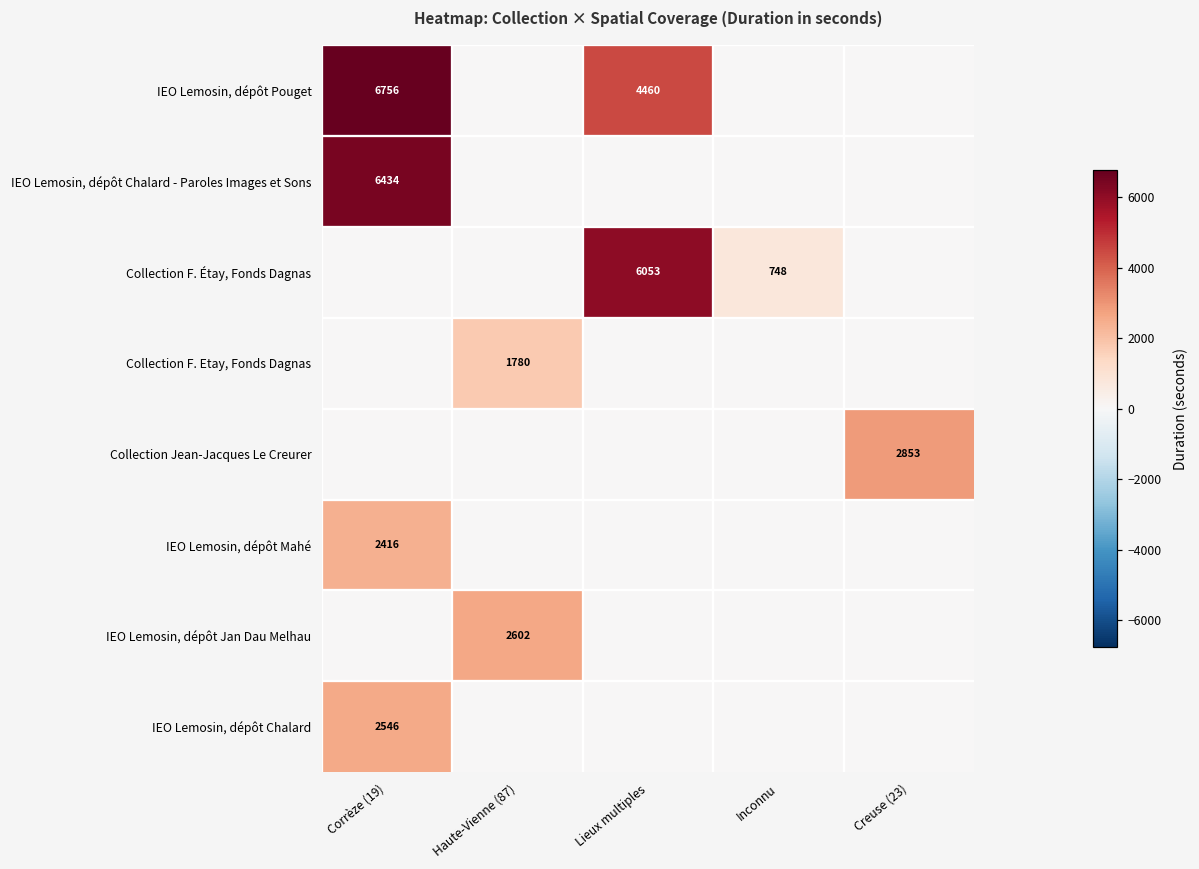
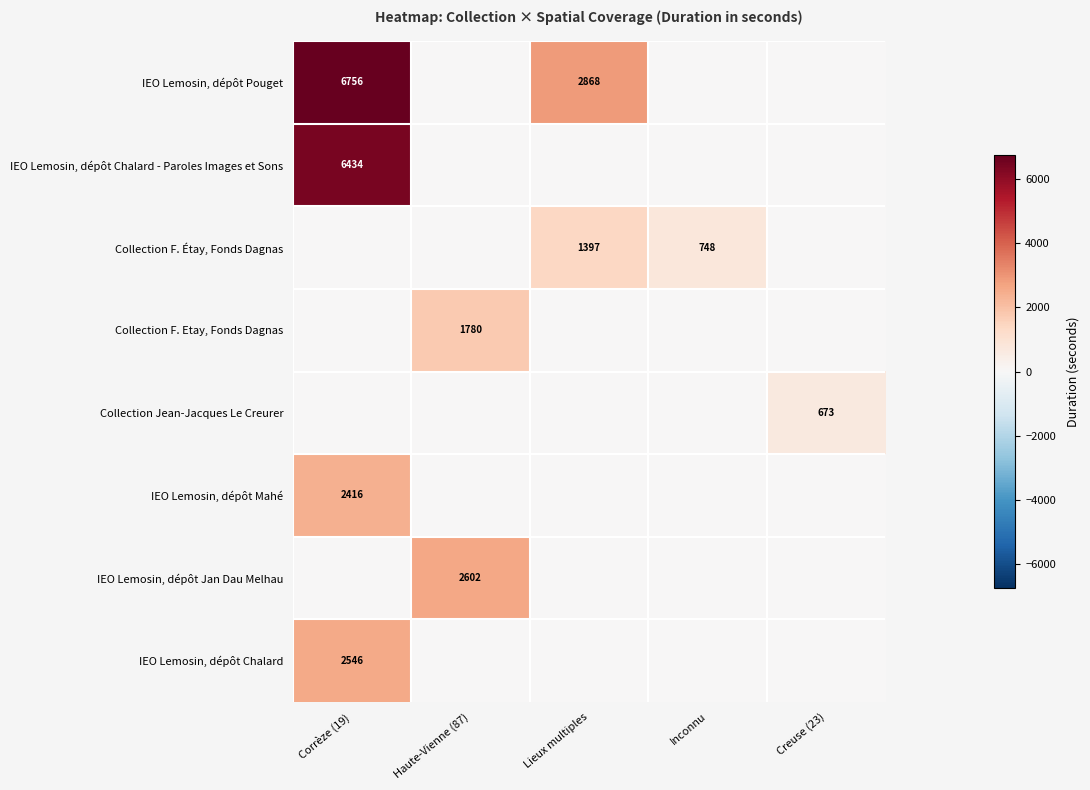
  {
    "IEO Lemosin, dépôt Pouget": {
      "Corrèze (19)": 6756,
-     "Lieux multiples": 4460
+     "Lieux multiples": 2868
    },
    "IEO Lemosin, dépôt Chalard - Paroles Images et Sons": {
      "Corrèze (19)": 6434
    },
    "Collection F. Étay, Fonds Dagnas": {
-     "Lieux multiples": 6053,
+     "Lieux multiples": 1397,
      "Inconnu": 748
    },
    "Collection F. Etay, Fonds Dagnas": {
      "Haute-Vienne (87)": 1780
    },
    "Collection Jean-Jacques Le Creurer": {
-     "Creuse (23)": 2853
+     "Creuse (23)": 673
    },
    "IEO Lemosin, dépôt Mahé": {
      "Corrèze (19)": 2416
    },
    "IEO Lemosin, dépôt Jan Dau Melhau": {
      "Haute-Vienne (87)": 2602
    },
    "IEO Lemosin, dépôt Chalard": {
      "Corrèze (19)": 2546
    }
  }
